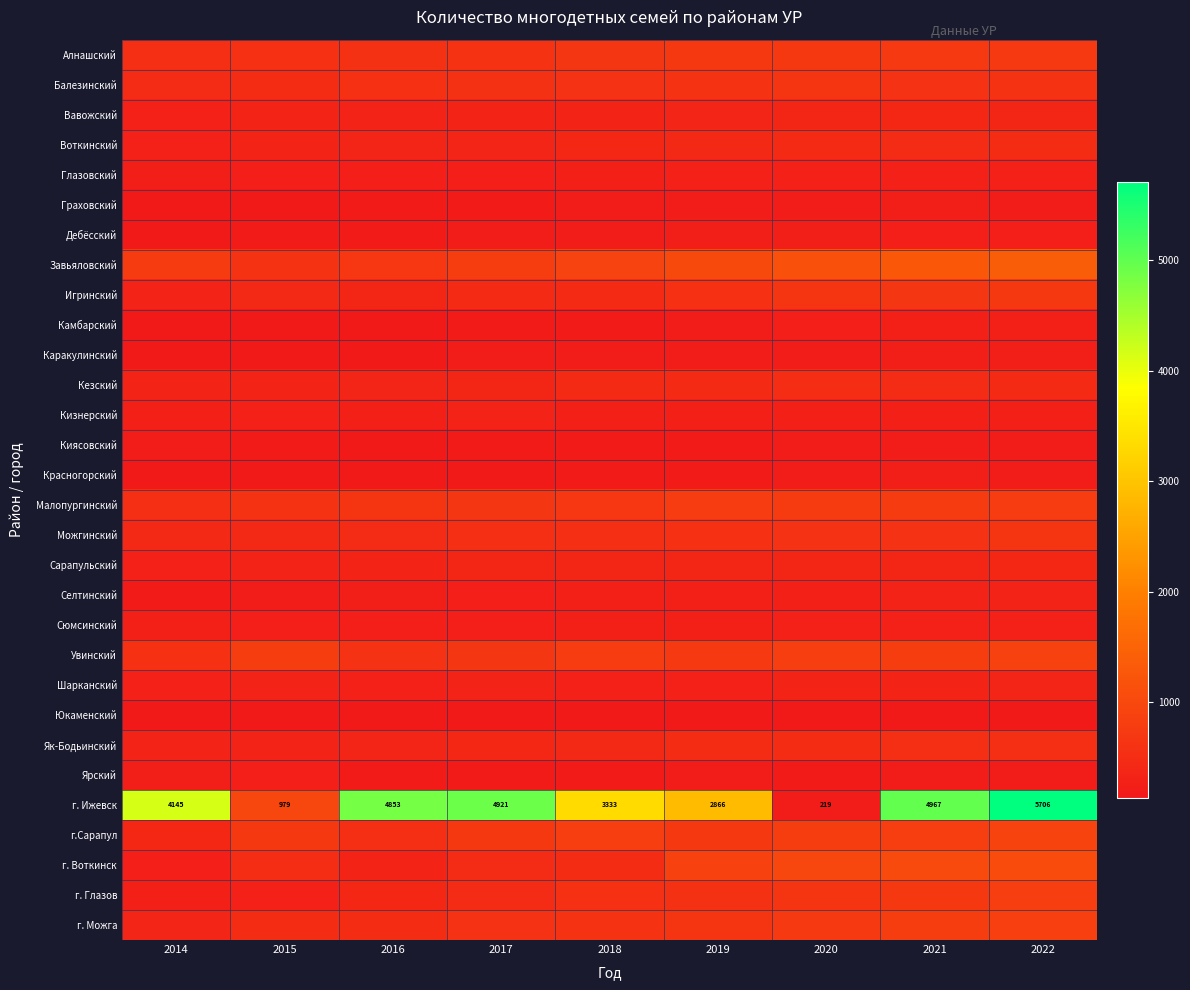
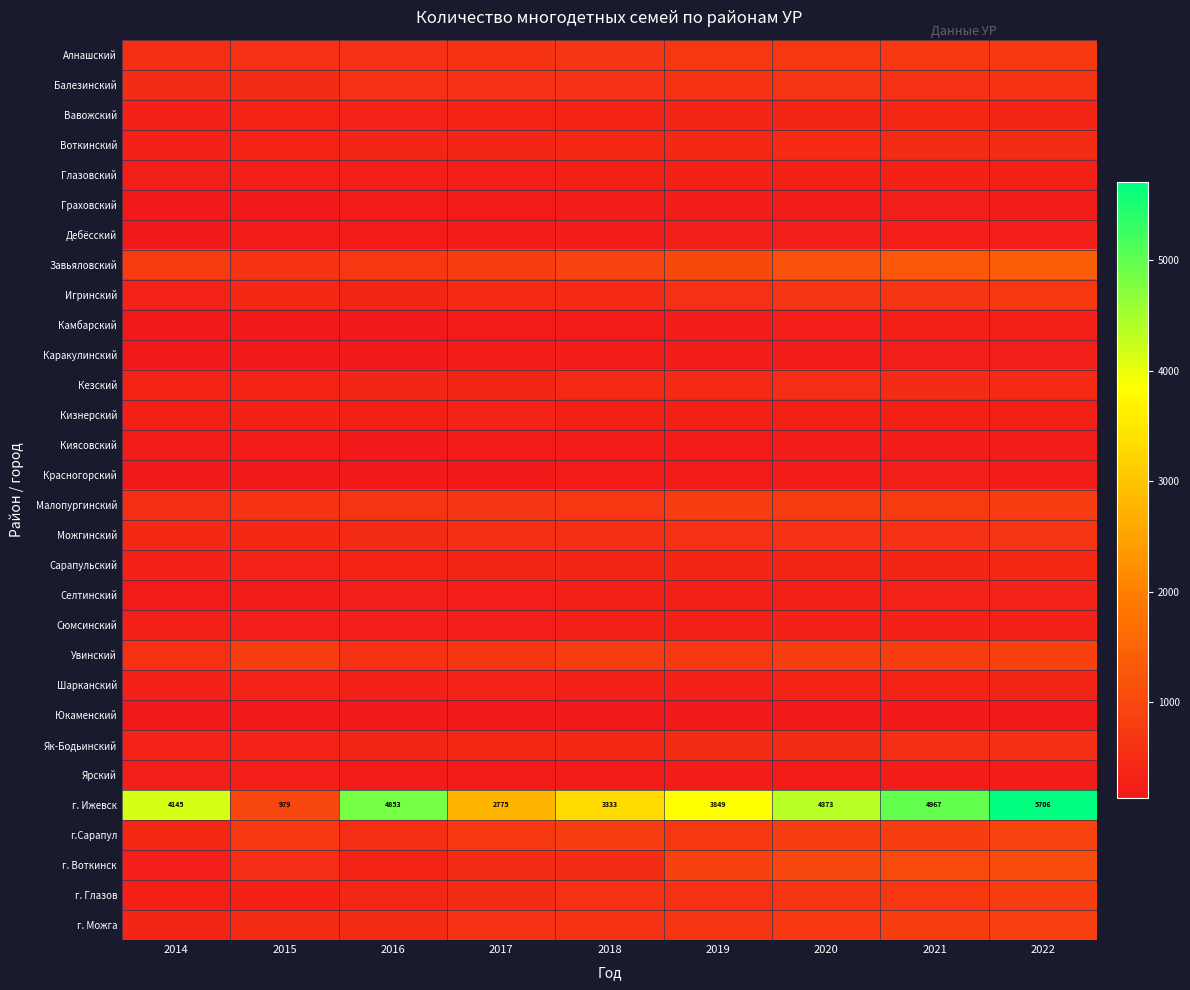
  {
    "г. Ижевск": {
      "2014": 4145,
      "2015": 979,
      "2016": 4853,
-     "2017": 4921,
+     "2017": 2775,
      "2018": 3333,
-     "2019": 2866,
-     "2020": 219,
+     "2019": 3849,
+     "2020": 4373,
      "2021": 4967,
      "2022": 5706
    }
  }
